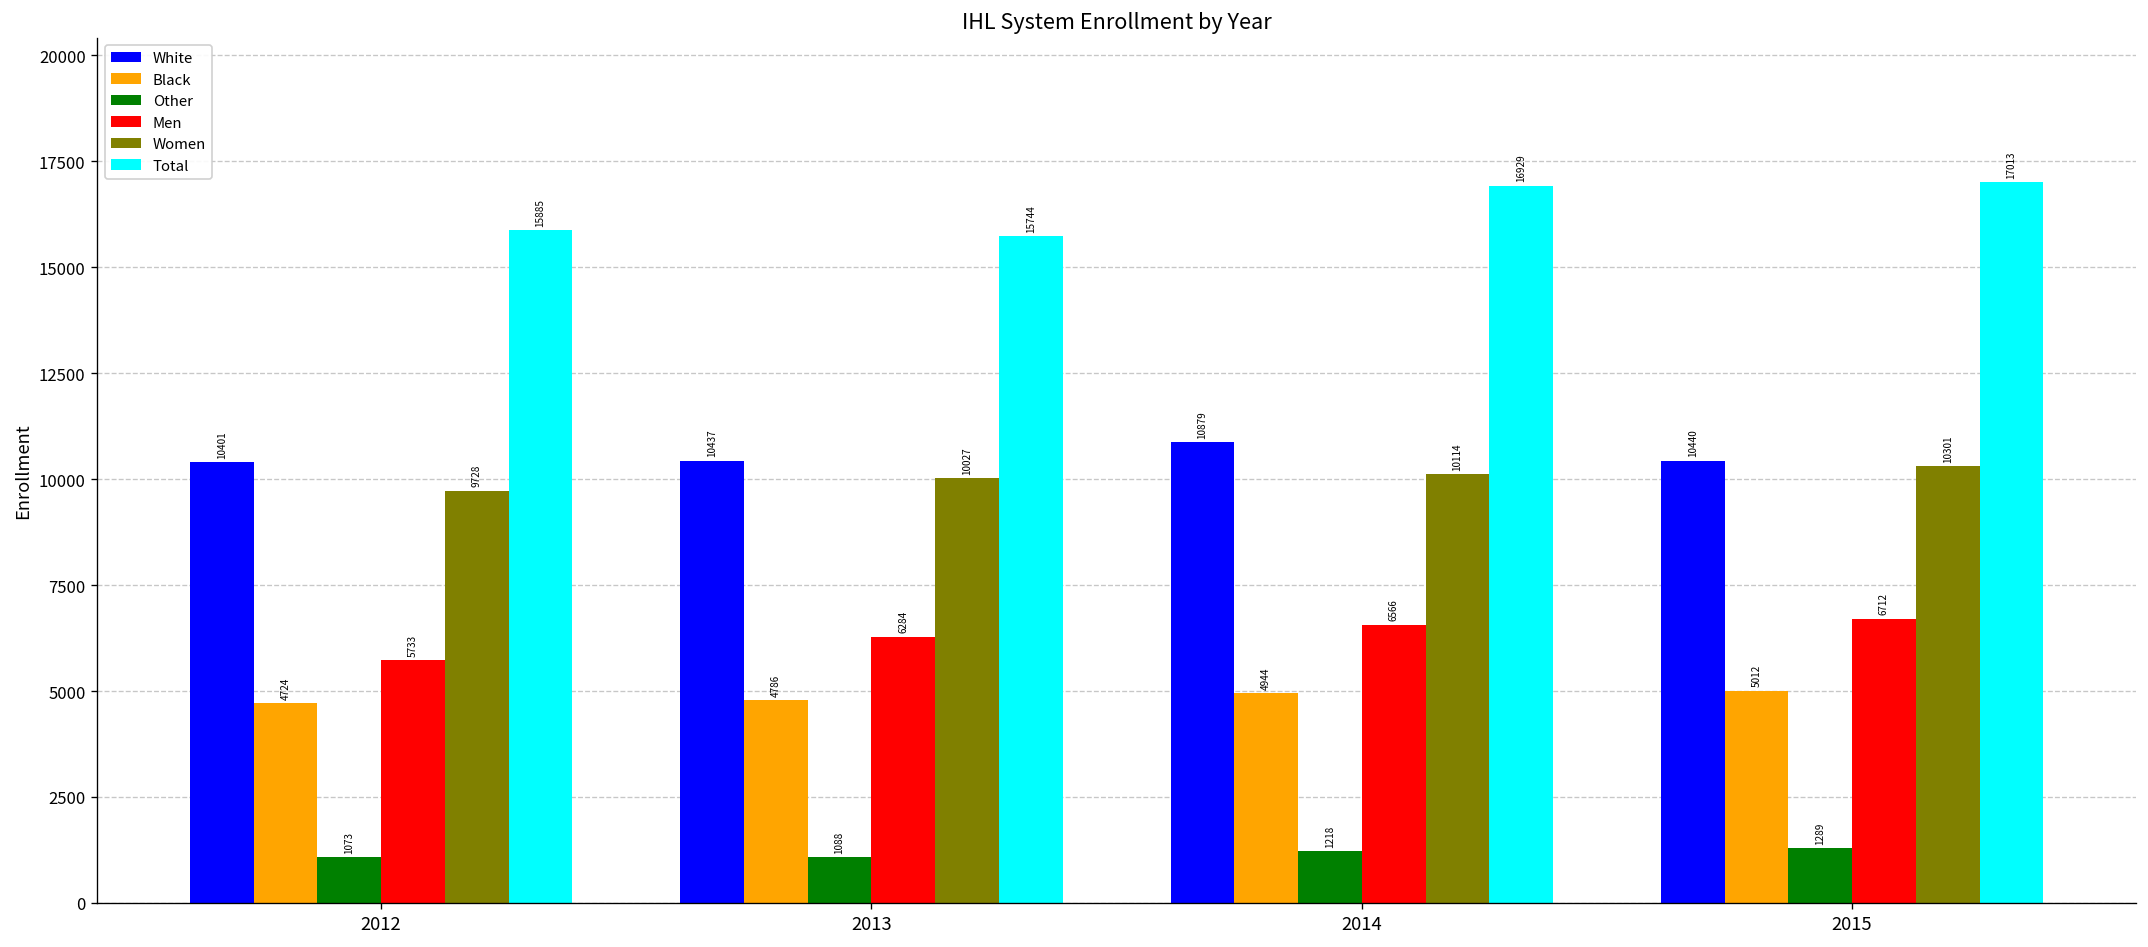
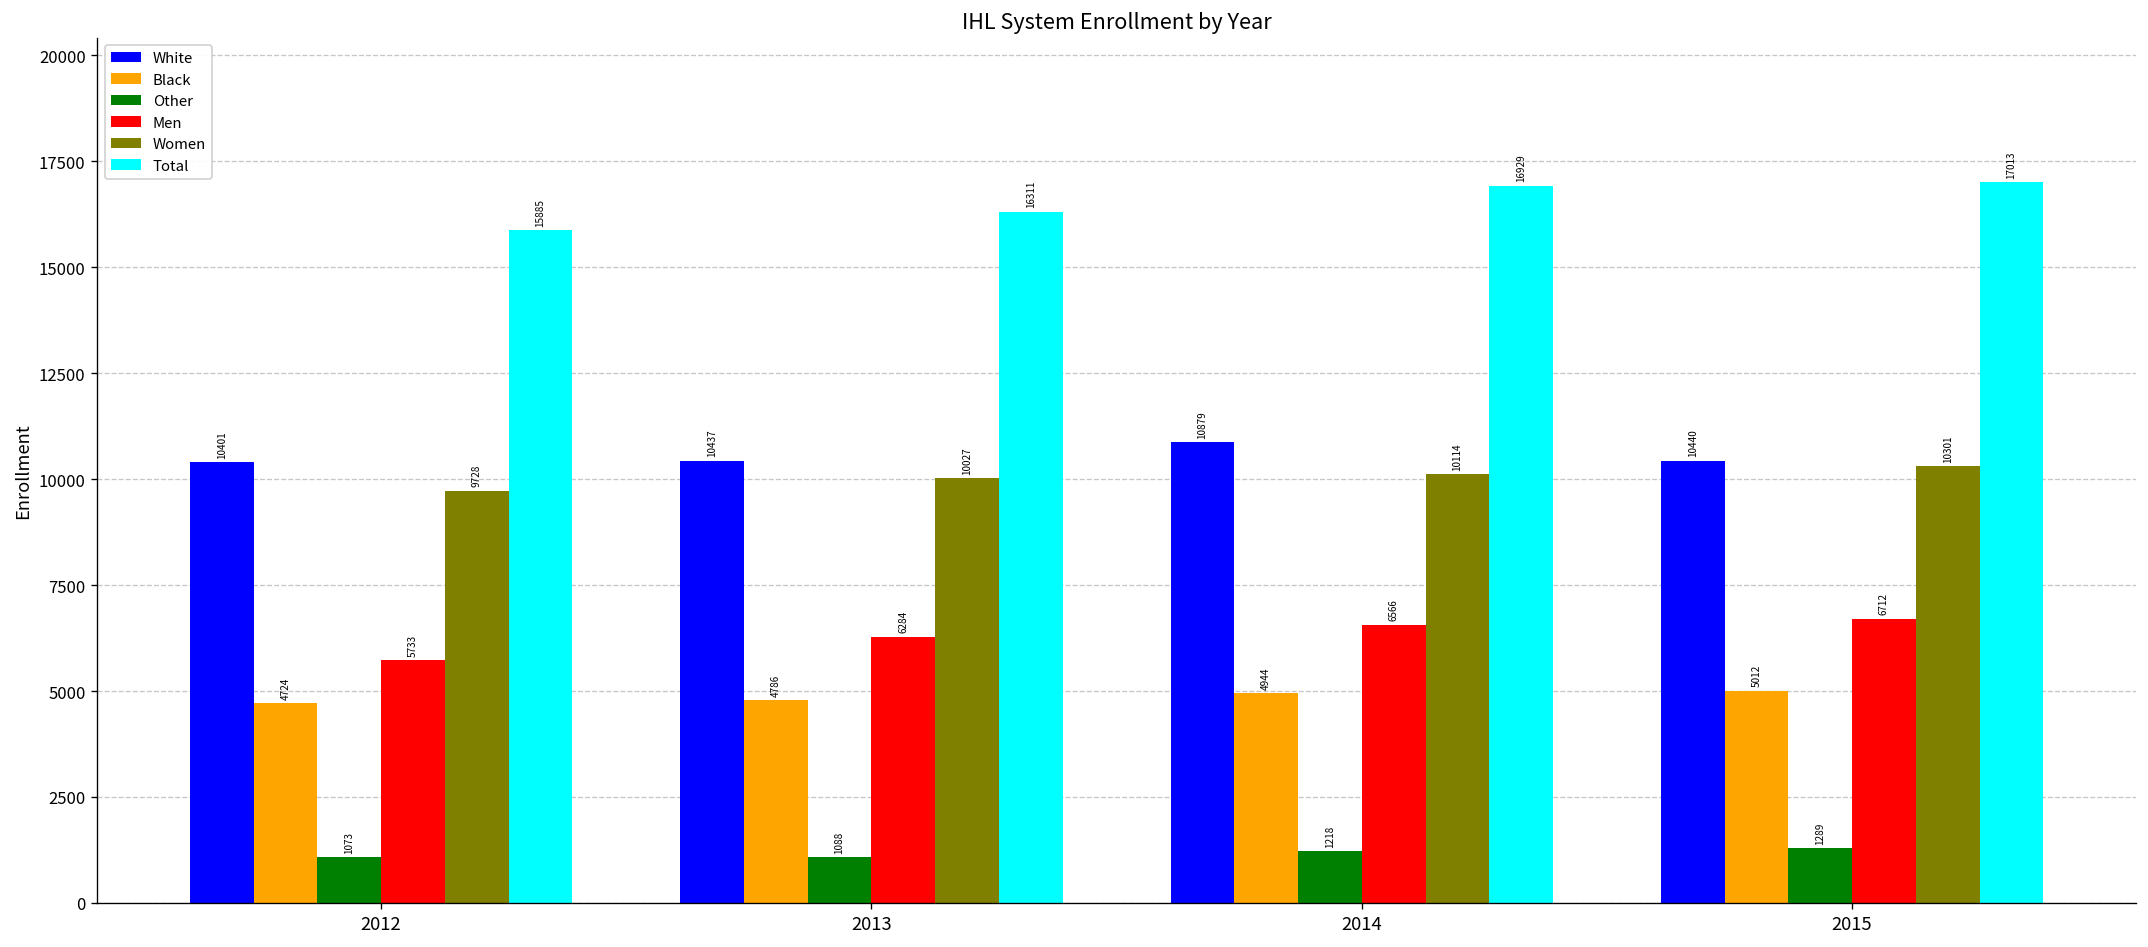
  {
    "White": {
      "2012": 10401,
      "2013": 10437,
      "2014": 10879,
      "2015": 10440
    },
    "Black": {
      "2012": 4724,
      "2013": 4786,
      "2014": 4944,
      "2015": 5012
    },
    "Other": {
      "2012": 1073,
      "2013": 1088,
      "2014": 1218,
      "2015": 1289
    },
    "Men": {
      "2012": 5733,
      "2013": 6284,
      "2014": 6566,
      "2015": 6712
    },
    "Women": {
      "2012": 9728,
      "2013": 10027,
      "2014": 10114,
      "2015": 10301
    },
    "Total": {
      "2012": 15885,
-     "2013": 15744,
+     "2013": 16311,
      "2014": 16929,
      "2015": 17013
    }
  }
